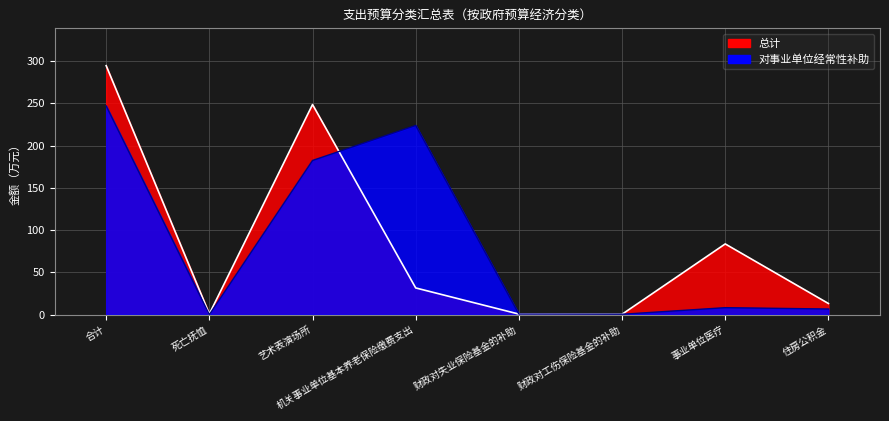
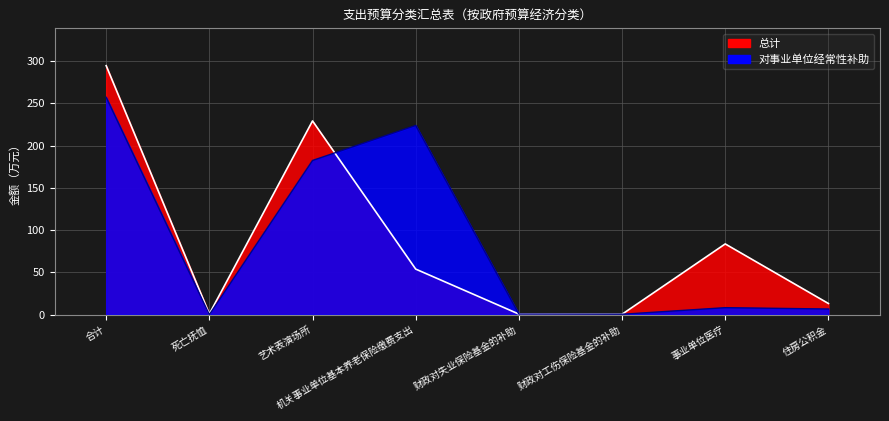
  {
    "总计": {
      "合计": 290,
-     "艺术表演场所": 250,
-     "机关事业单位基本养老保险缴费支出": 30,
+     "艺术表演场所": 230,
+     "机关事业单位基本养老保险缴费支出": 50,
      "事业单位医疗": 80,
      "住房公积金": 10
    },
    "对事业单位经常性补助": {
-     "合计": 250,
+     "合计": 260,
      "艺术表演场所": 180,
      "机关事业单位基本养老保险缴费支出": 220,
      "事业单位医疗": 10,
      "住房公积金": 10
    }
  }
